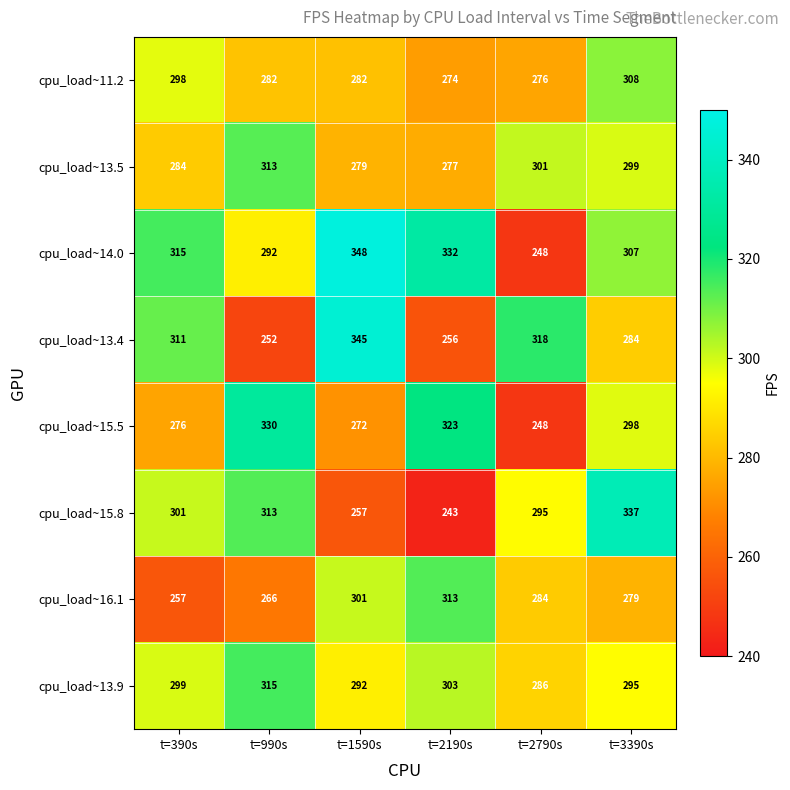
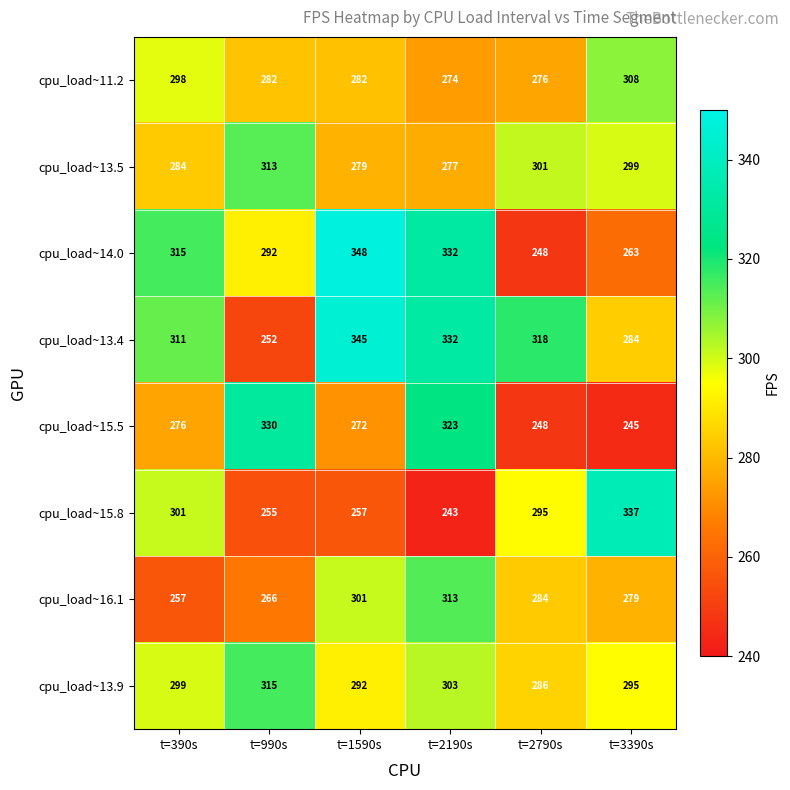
  {
    "cpu_load~11.2": {
      "t=390s": 298,
      "t=990s": 282,
      "t=1590s": 282,
      "t=2190s": 274,
      "t=2790s": 276,
      "t=3390s": 308
    },
    "cpu_load~13.5": {
      "t=390s": 284,
      "t=990s": 313,
      "t=1590s": 279,
      "t=2190s": 277,
      "t=2790s": 301,
      "t=3390s": 299
    },
    "cpu_load~14.0": {
      "t=390s": 315,
      "t=990s": 292,
      "t=1590s": 348,
      "t=2190s": 332,
      "t=2790s": 248,
-     "t=3390s": 307
+     "t=3390s": 263
    },
    "cpu_load~13.4": {
      "t=390s": 311,
      "t=990s": 252,
      "t=1590s": 345,
-     "t=2190s": 256,
+     "t=2190s": 332,
      "t=2790s": 318,
      "t=3390s": 284
    },
    "cpu_load~15.5": {
      "t=390s": 276,
      "t=990s": 330,
      "t=1590s": 272,
      "t=2190s": 323,
      "t=2790s": 248,
-     "t=3390s": 298
+     "t=3390s": 245
    },
    "cpu_load~15.8": {
      "t=390s": 301,
-     "t=990s": 313,
+     "t=990s": 255,
      "t=1590s": 257,
      "t=2190s": 243,
      "t=2790s": 295,
      "t=3390s": 337
    },
    "cpu_load~16.1": {
      "t=390s": 257,
      "t=990s": 266,
      "t=1590s": 301,
      "t=2190s": 313,
      "t=2790s": 284,
      "t=3390s": 279
    },
    "cpu_load~13.9": {
      "t=390s": 299,
      "t=990s": 315,
      "t=1590s": 292,
      "t=2190s": 303,
      "t=2790s": 286,
      "t=3390s": 295
    }
  }
